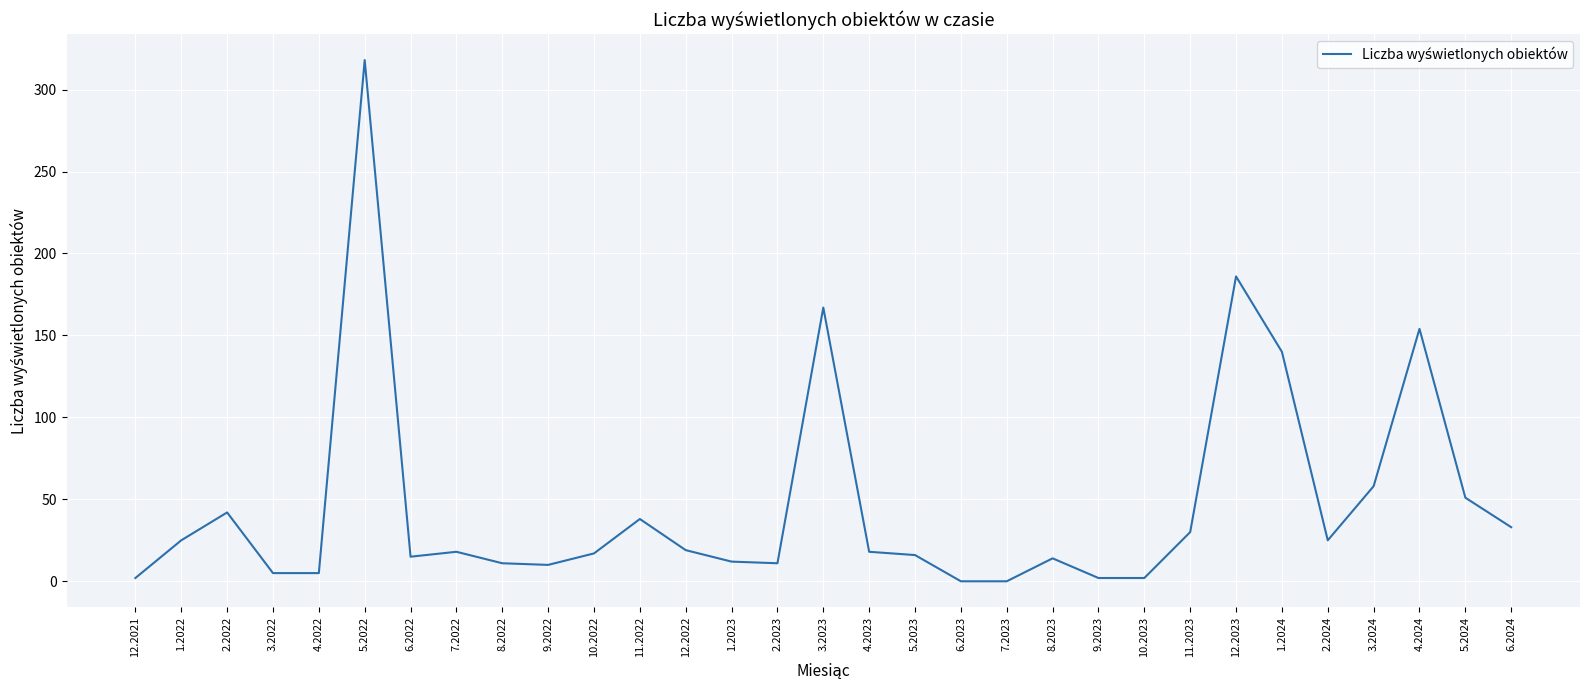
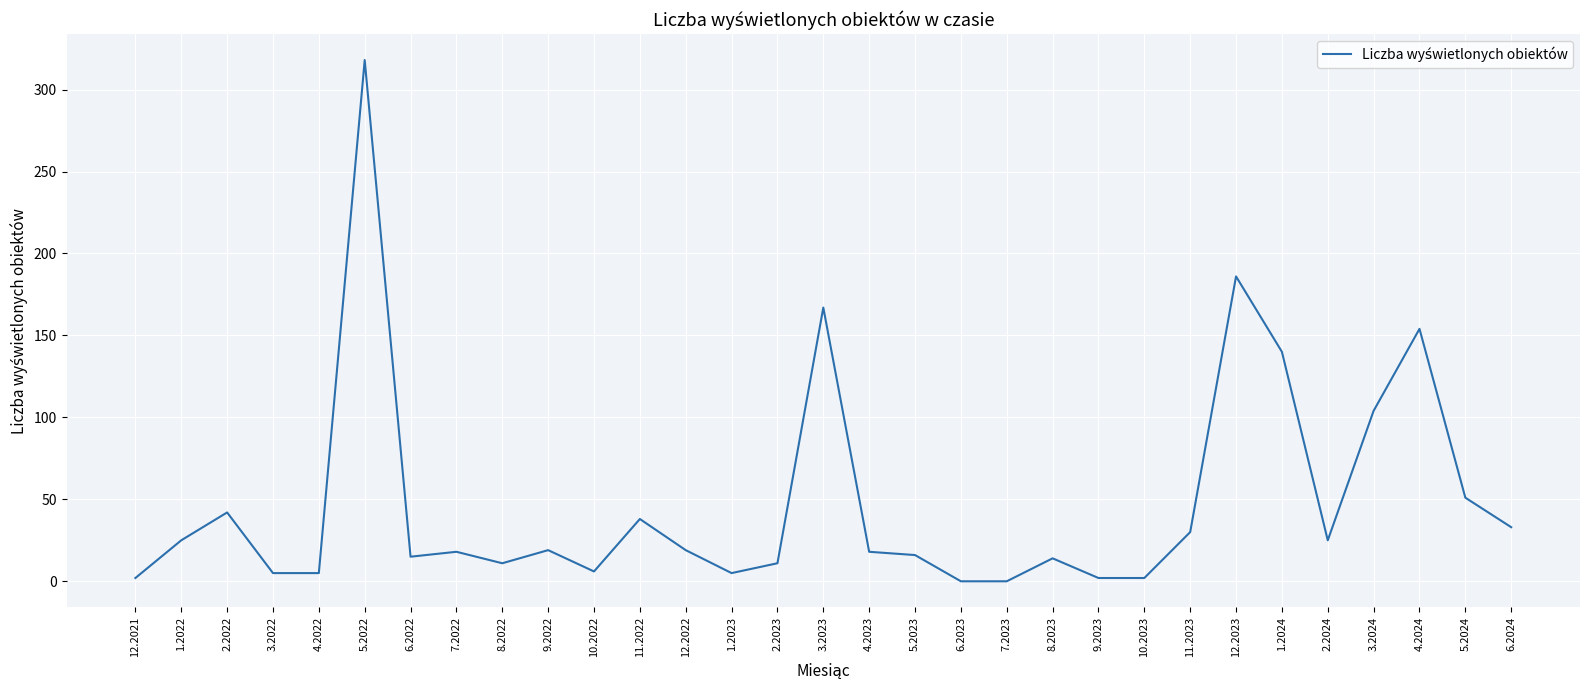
  {
    "12.2021": 2,
    "1.2022": 25,
    "2.2022": 42,
    "3.2022": 5,
    "4.2022": 5,
    "5.2022": 318,
    "6.2022": 15,
    "7.2022": 18,
    "8.2022": 11,
-   "9.2022": 10,
-   "10.2022": 17,
+   "9.2022": 19,
+   "10.2022": 6,
    "11.2022": 38,
    "12.2022": 19,
-   "1.2023": 12,
+   "1.2023": 5,
    "2.2023": 11,
    "3.2023": 167,
    "4.2023": 18,
    "5.2023": 16,
    "6.2023": 0,
    "7.2023": 0,
    "8.2023": 14,
    "9.2023": 2,
    "10.2023": 2,
    "11.2023": 30,
    "12.2023": 186,
    "1.2024": 140,
    "2.2024": 25,
-   "3.2024": 58,
+   "3.2024": 104,
    "4.2024": 154,
    "5.2024": 51,
    "6.2024": 33
  }
